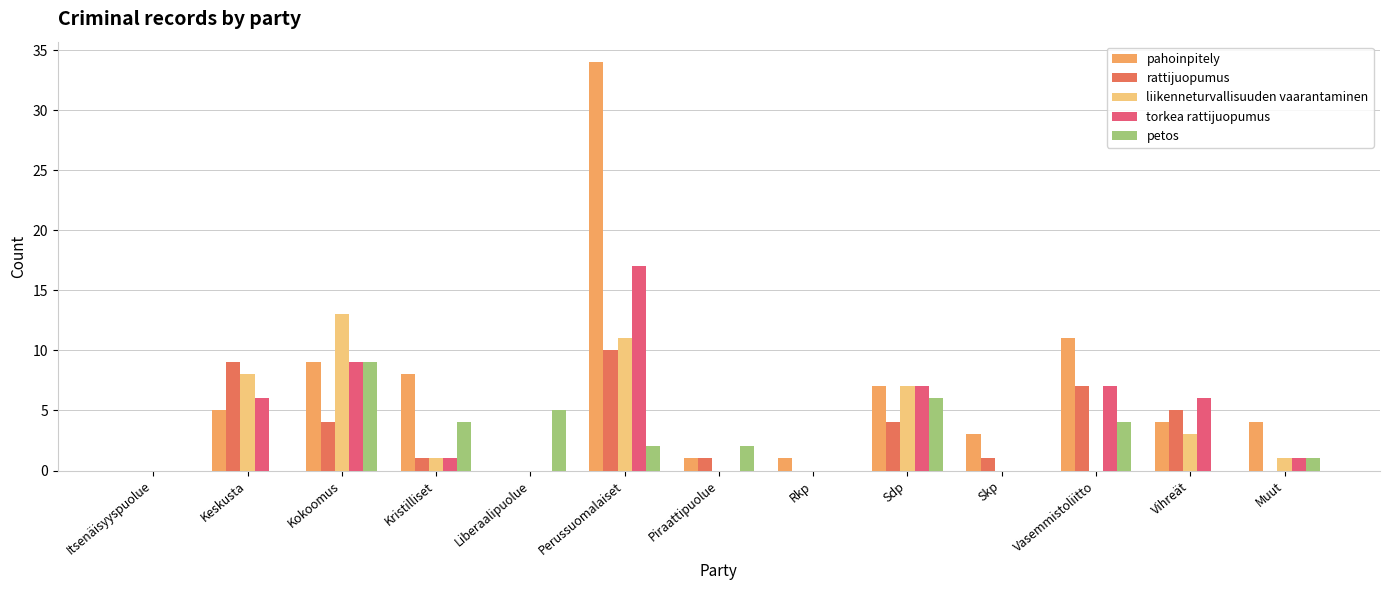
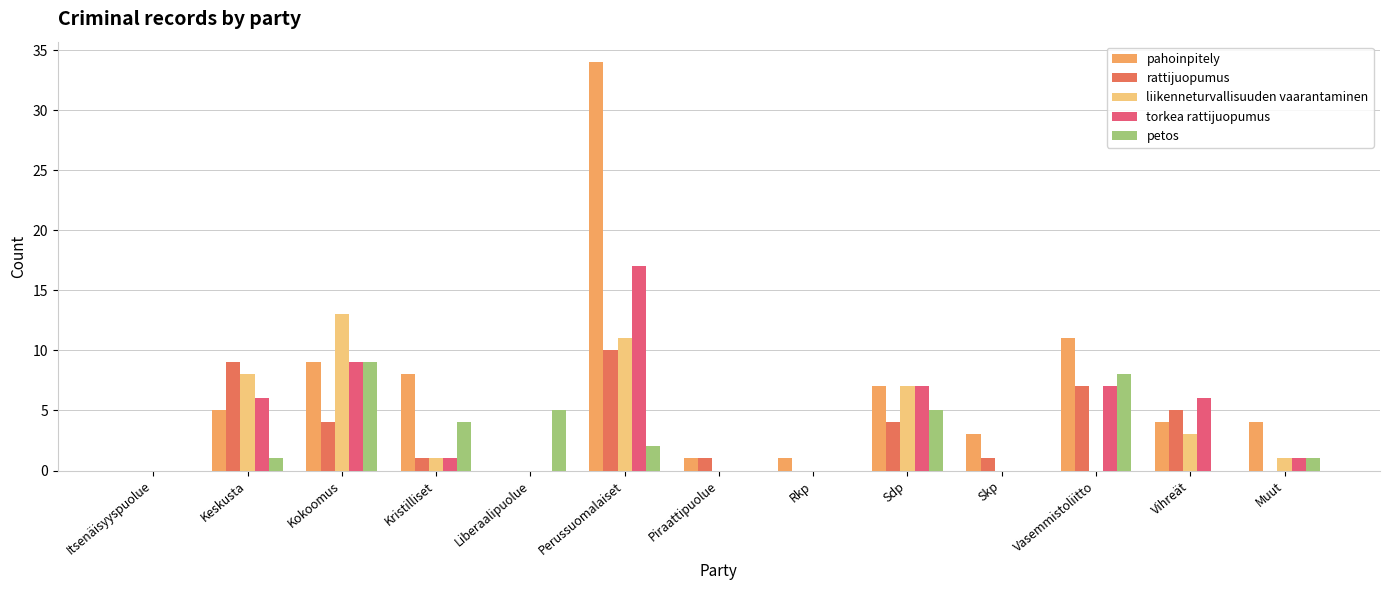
  {
    "petos": {
      "Itsenäisyyspuolue": 0,
-     "Keskusta": 0,
+     "Keskusta": 1,
      "Kokoomus": 9,
      "Kristilliset": 4,
      "Liberaalipuolue": 5,
      "Perussuomalaiset": 2,
-     "Piraattipuolue": 2,
+     "Piraattipuolue": 0,
      "Rkp": 0,
-     "Sdp": 6,
+     "Sdp": 5,
      "Skp": 0,
-     "Vasemmistoliitto": 4,
+     "Vasemmistoliitto": 8,
      "Vihreät": 0,
      "Muut": 1
    }
  }
